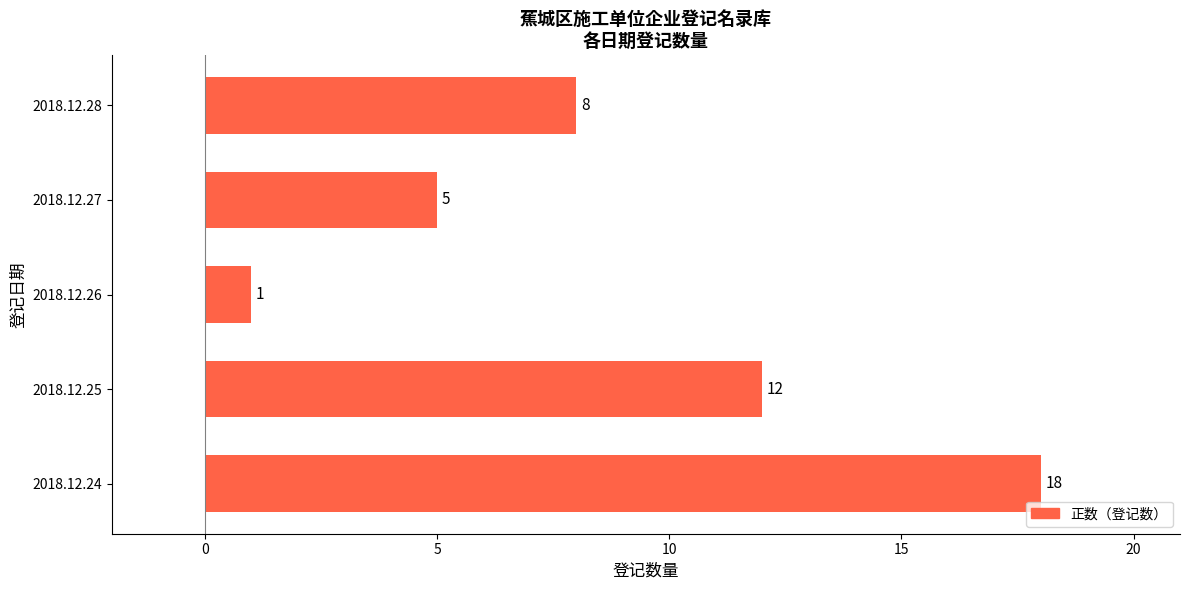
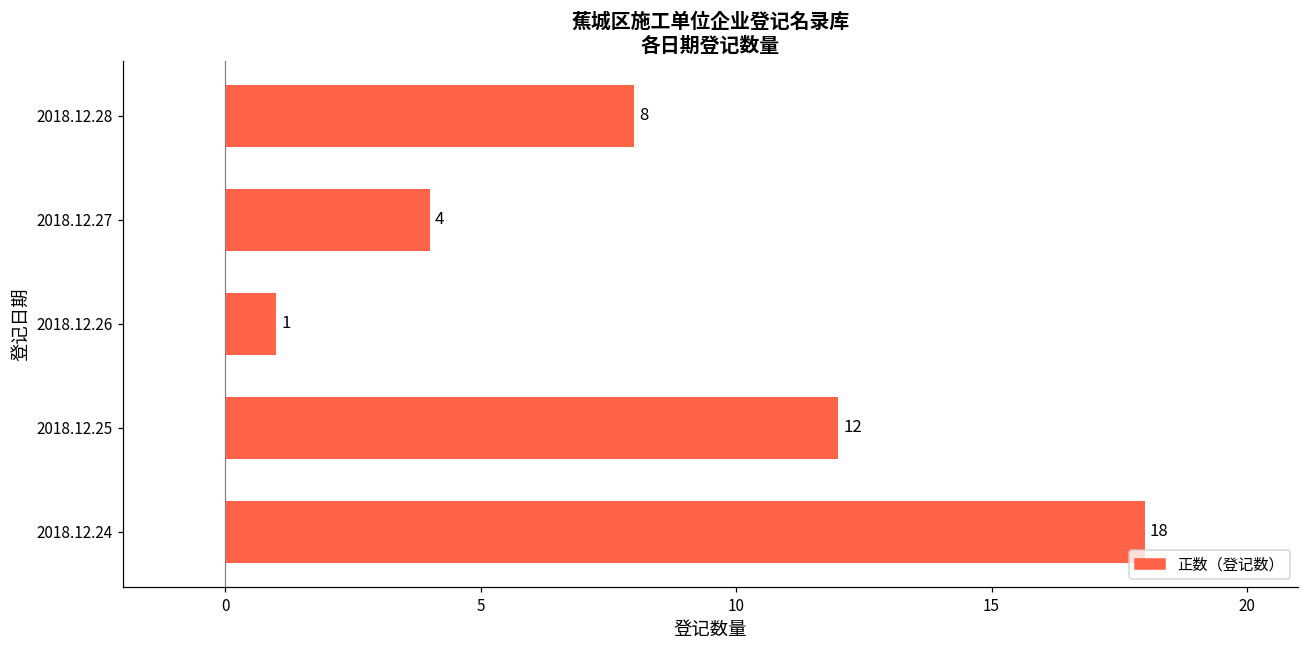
  {
    "2018.12.28": 8,
-   "2018.12.27": 5,
+   "2018.12.27": 4,
    "2018.12.26": 1,
    "2018.12.25": 12,
    "2018.12.24": 18
  }
